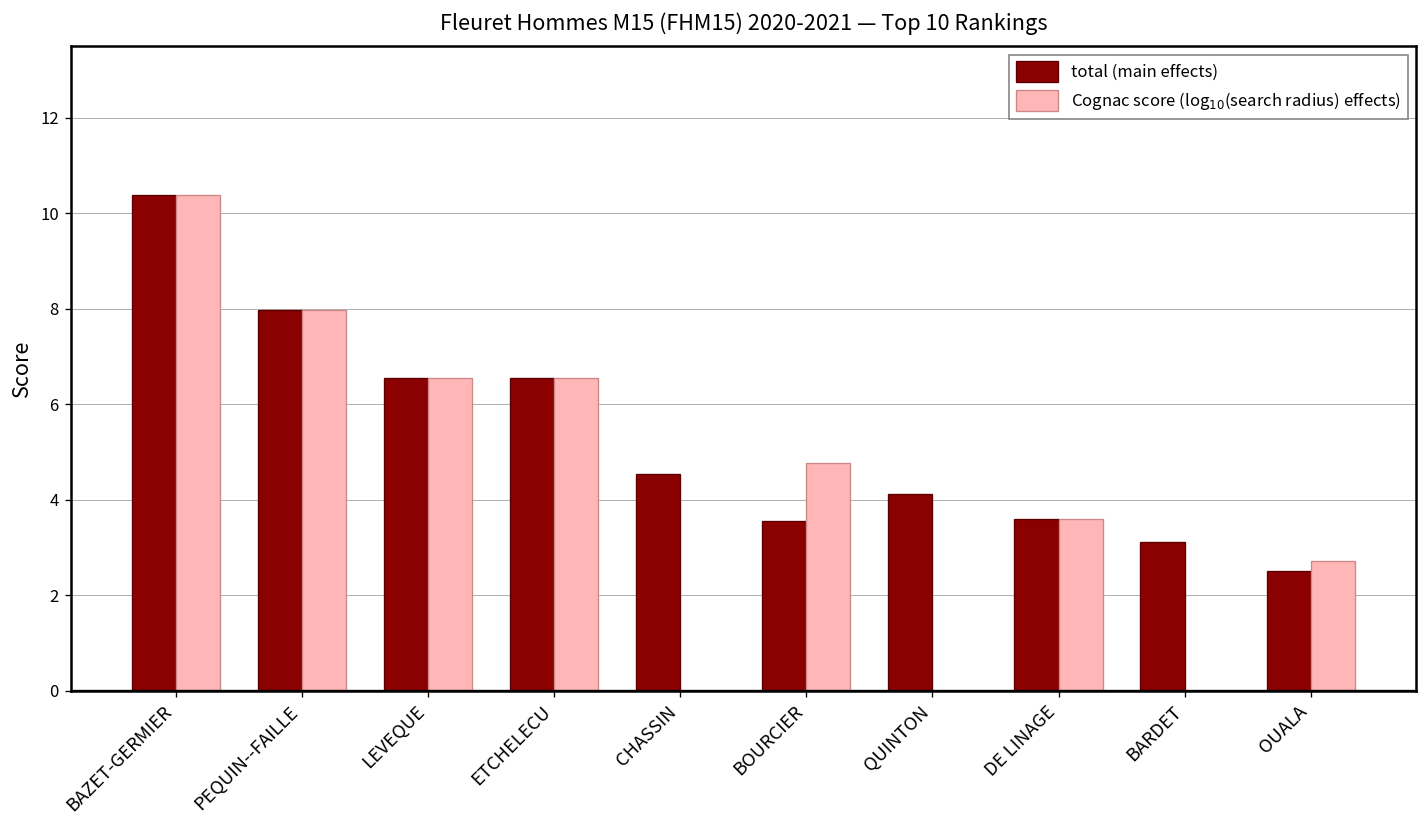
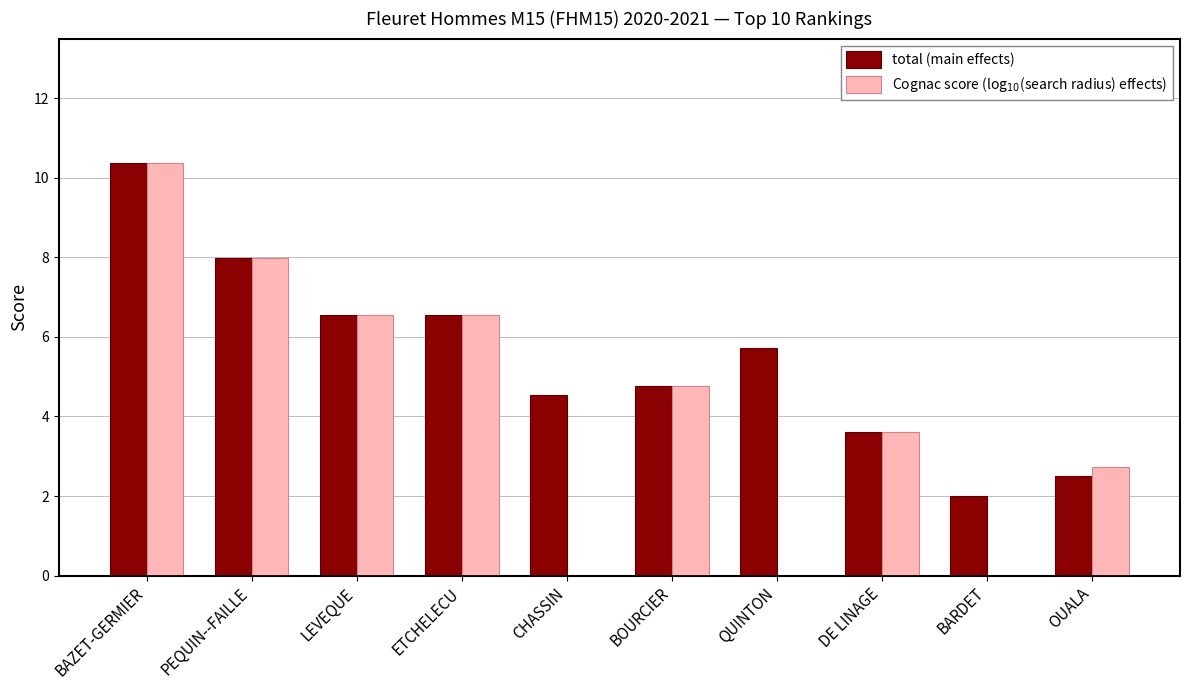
  {
    "total (main effects)": {
      "BAZET-GERMIER": 10.4,
      "PEQUIN--FAILLE": 8.0,
      "LEVEQUE": 6.6,
      "ETCHELECU": 6.6,
      "CHASSIN": 4.5,
-     "BOURCIER": 3.6,
-     "QUINTON": 4.1,
+     "BOURCIER": 4.8,
+     "QUINTON": 5.7,
      "DE LINAGE": 3.6,
-     "BARDET": 3.1,
+     "BARDET": 2.0,
      "OUALA": 2.5
    }
  }
